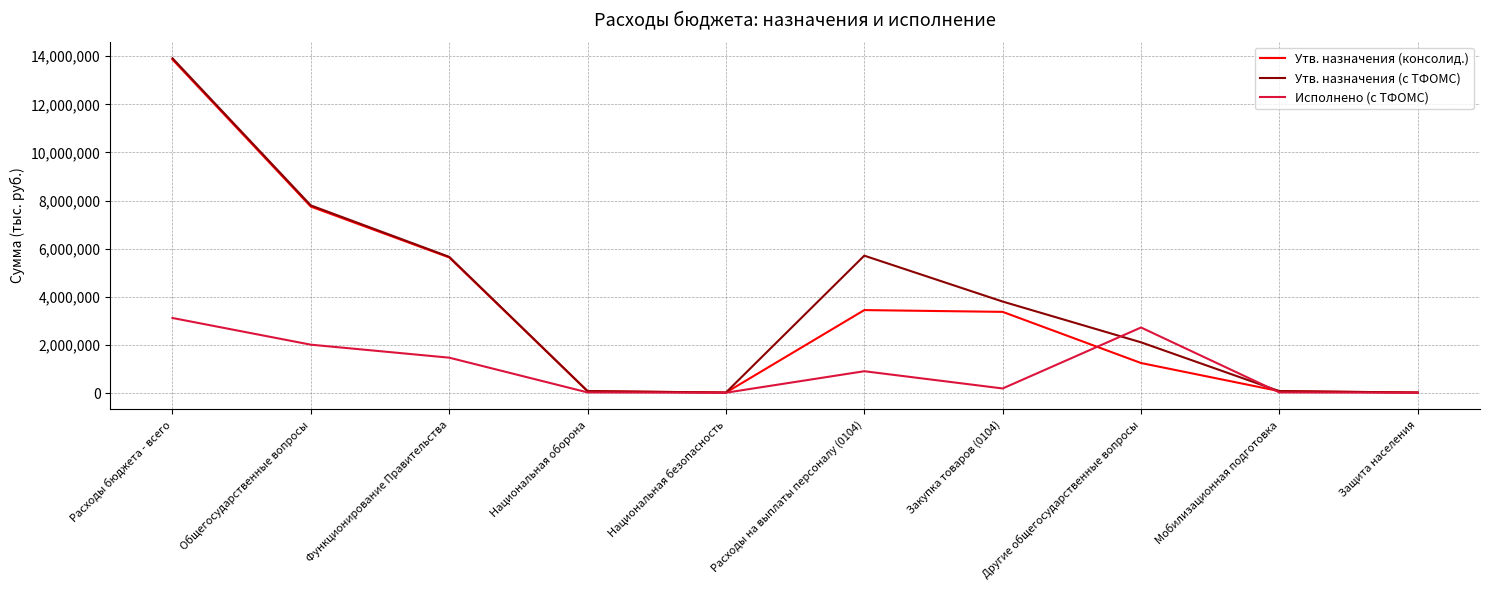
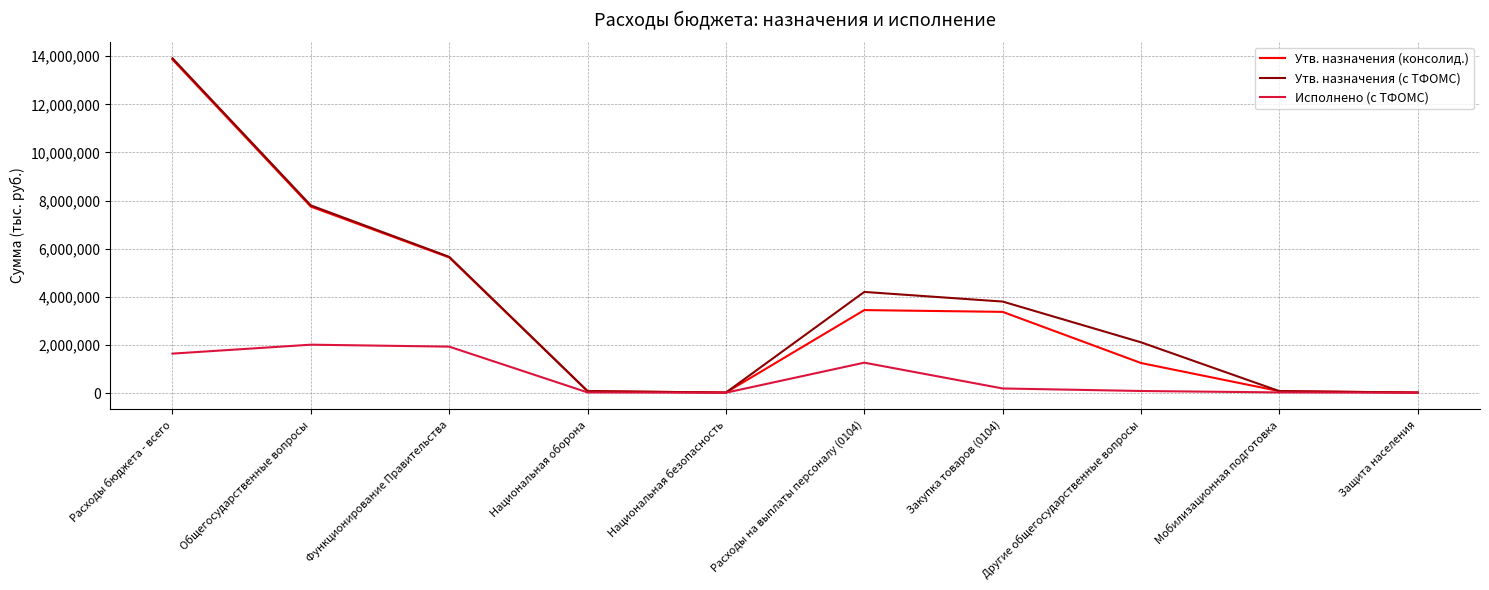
  {
    "Утв. назначения (консолид.)": {
      "Расходы на выплаты персоналу (0104)": "3,500,000",
      "Закупка товаров (0104)": "3,400,000",
      "Другие общегосударственные вопросы": "1,300,000"
    },
    "Утв. назначения (с ТФОМС)": {
-     "Расходы на выплаты персоналу (0104)": "5,700,000",
+     "Расходы на выплаты персоналу (0104)": "4,200,000",
      "Закупка товаров (0104)": "3,800,000",
      "Другие общегосударственные вопросы": "2,100,000"
    },
    "Исполнено (с ТФОМС)": {
-     "Расходы бюджета - всего": "3,100,000",
+     "Расходы бюджета - всего": "1,600,000",
      "Общегосударственные вопросы": "2,000,000",
-     "Функционирование Правительства": "1,500,000",
-     "Расходы на выплаты персоналу (0104)": "900,000",
+     "Функционирование Правительства": "1,900,000",
+     "Расходы на выплаты персоналу (0104)": "1,300,000",
      "Закупка товаров (0104)": "200,000",
-     "Другие общегосударственные вопросы": "2,700,000"
+     "Другие общегосударственные вопросы": "100,000"
    }
  }
